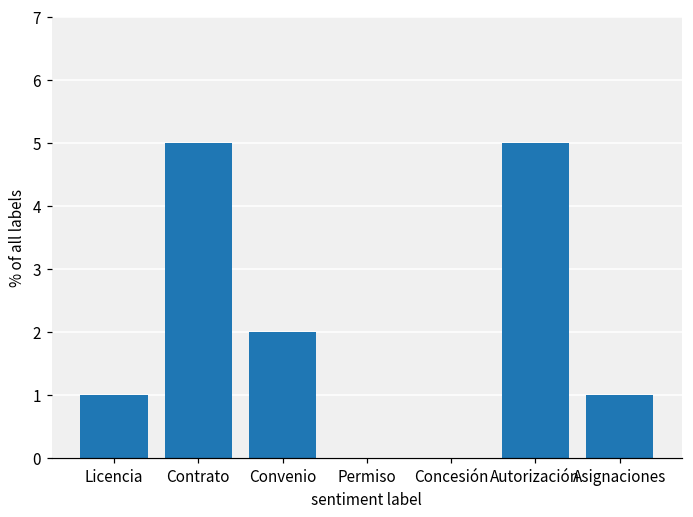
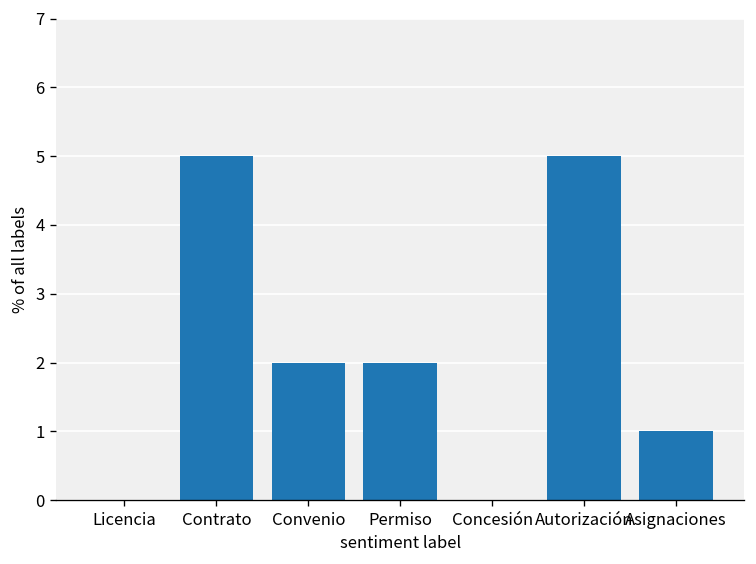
  {
-   "Licencia": 1,
+   "Licencia": 0,
    "Contrato": 5,
    "Convenio": 2,
-   "Permiso": 0,
+   "Permiso": 2,
    "Concesión": 0,
    "Autorización": 5,
    "Asignaciones": 1
  }
